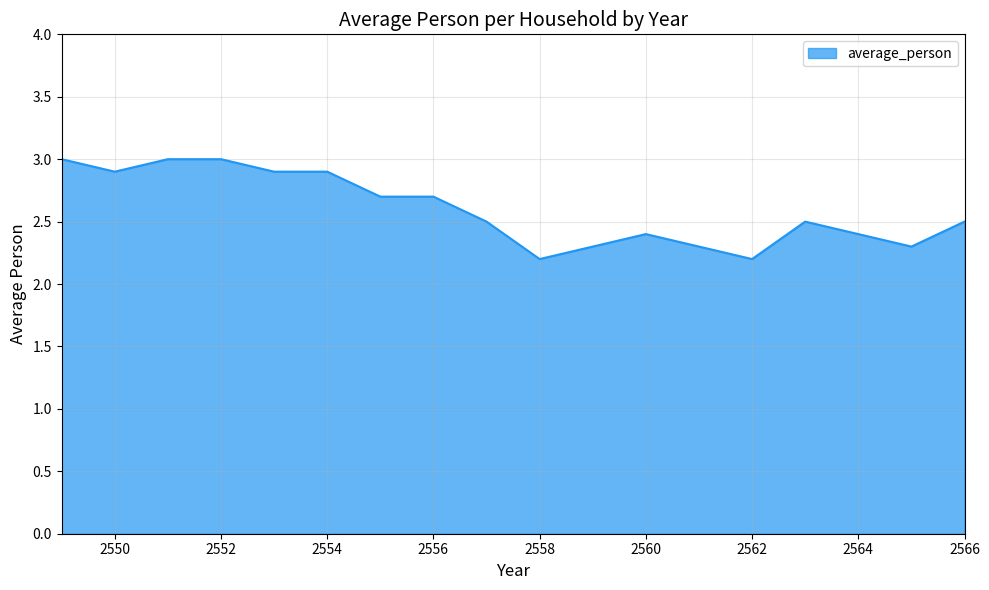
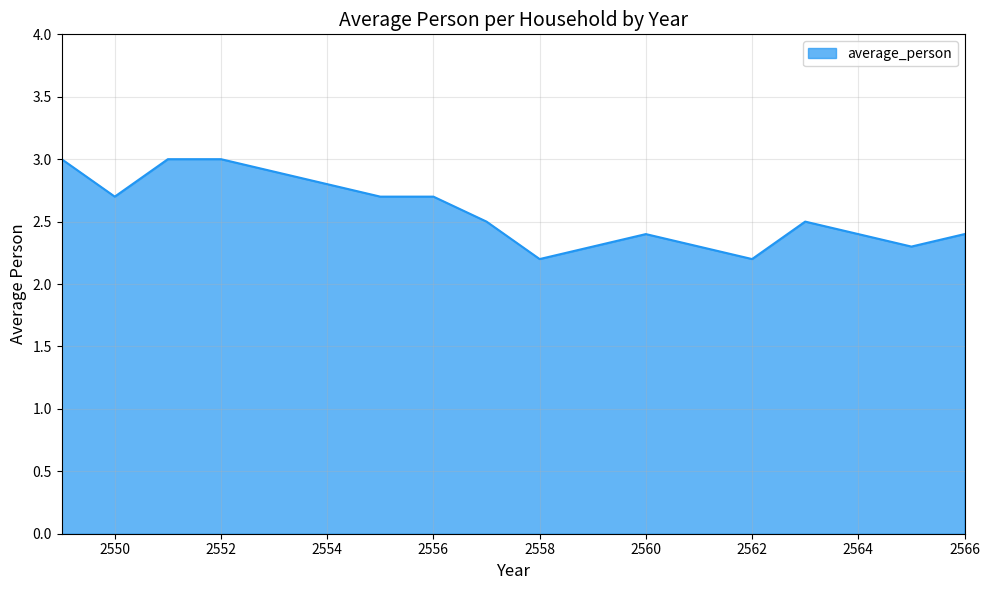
  {
-   "2550": 2.9,
+   "2550": 2.7,
    "2552": 3.0,
-   "2554": 2.9,
+   "2554": 2.8,
    "2556": 2.7,
    "2558": 2.2,
    "2560": 2.4,
    "2562": 2.2,
-   "2566": 2.5
+   "2566": 2.4
  }
